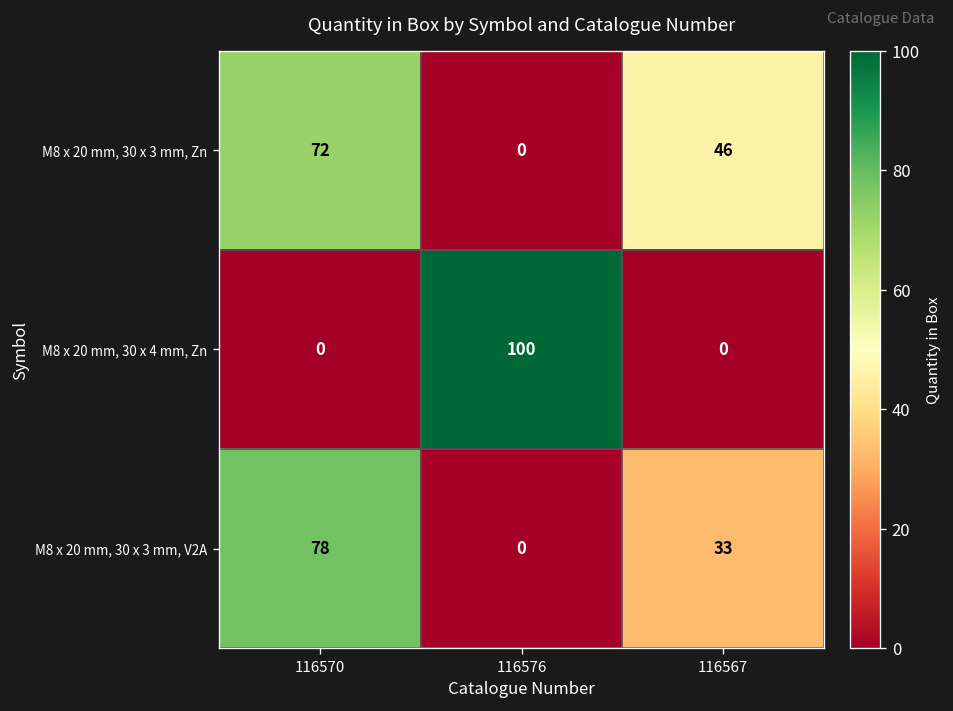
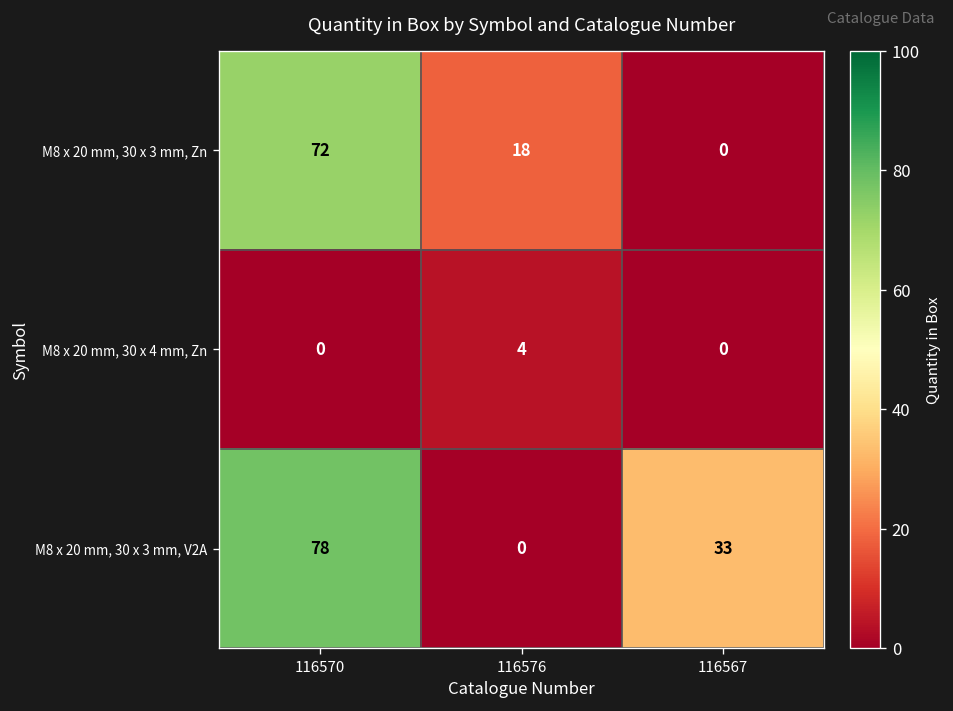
  {
    "M8 x 20 mm, 30 x 3 mm, Zn": {
      "116570": 72,
-     "116576": 0,
-     "116567": 46
+     "116576": 18,
+     "116567": 0
    },
    "M8 x 20 mm, 30 x 4 mm, Zn": {
      "116570": 0,
-     "116576": 100,
+     "116576": 4,
      "116567": 0
    },
    "M8 x 20 mm, 30 x 3 mm, V2A": {
      "116570": 78,
      "116576": 0,
      "116567": 33
    }
  }
